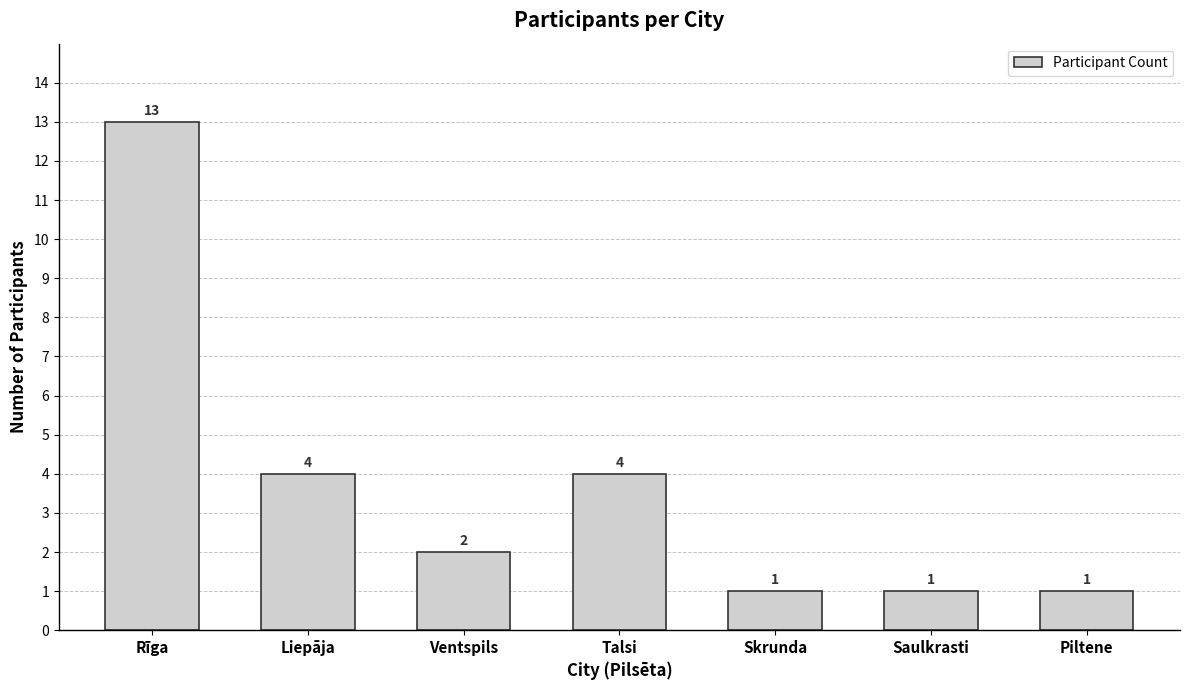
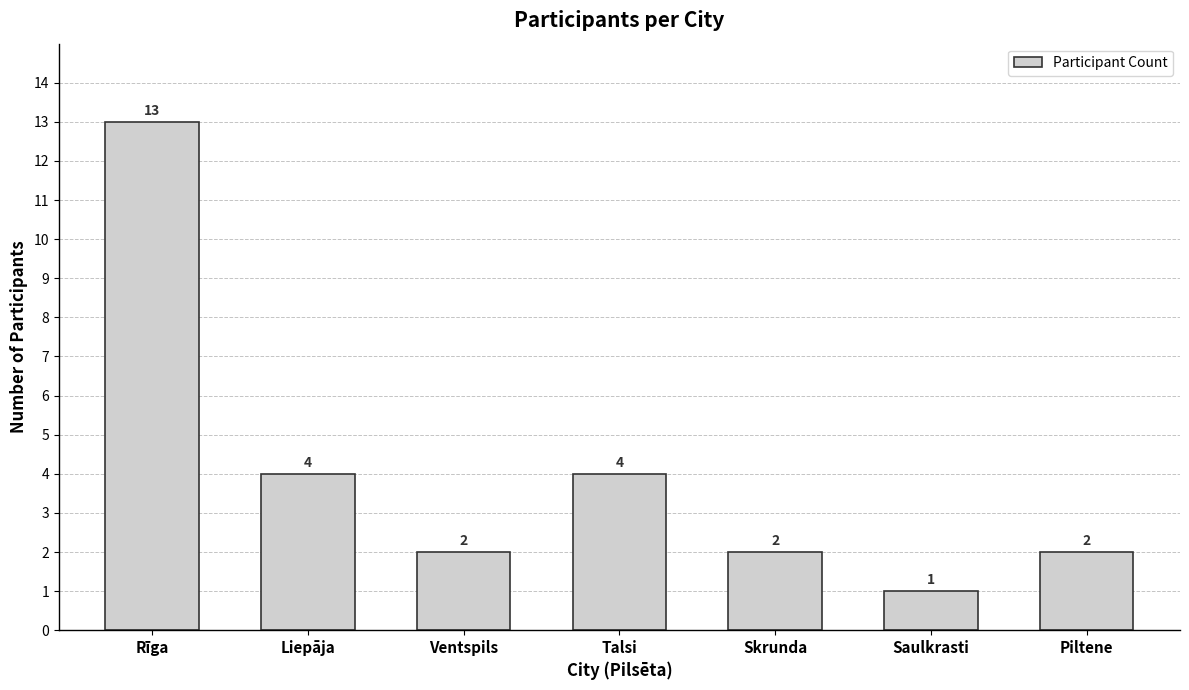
  {
    "Rīga": 13,
    "Liepāja": 4,
    "Ventspils": 2,
    "Talsi": 4,
-   "Skrunda": 1,
+   "Skrunda": 2,
    "Saulkrasti": 1,
-   "Piltene": 1
+   "Piltene": 2
  }
